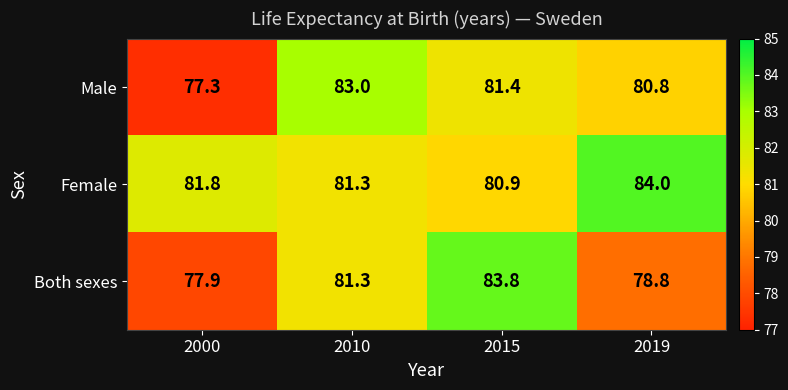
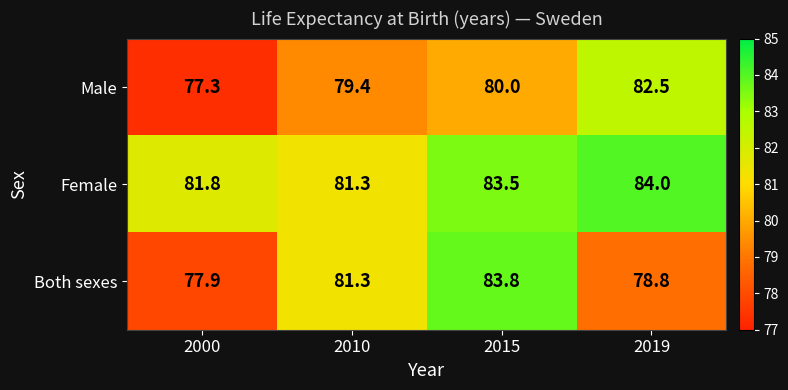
  {
    "Male": {
      "2000": 77.3,
-     "2010": 83.0,
-     "2015": 81.4,
-     "2019": 80.8
+     "2010": 79.4,
+     "2015": 80.0,
+     "2019": 82.5
    },
    "Female": {
      "2000": 81.8,
      "2010": 81.3,
-     "2015": 80.9,
+     "2015": 83.5,
      "2019": 84.0
    },
    "Both sexes": {
      "2000": 77.9,
      "2010": 81.3,
      "2015": 83.8,
      "2019": 78.8
    }
  }
